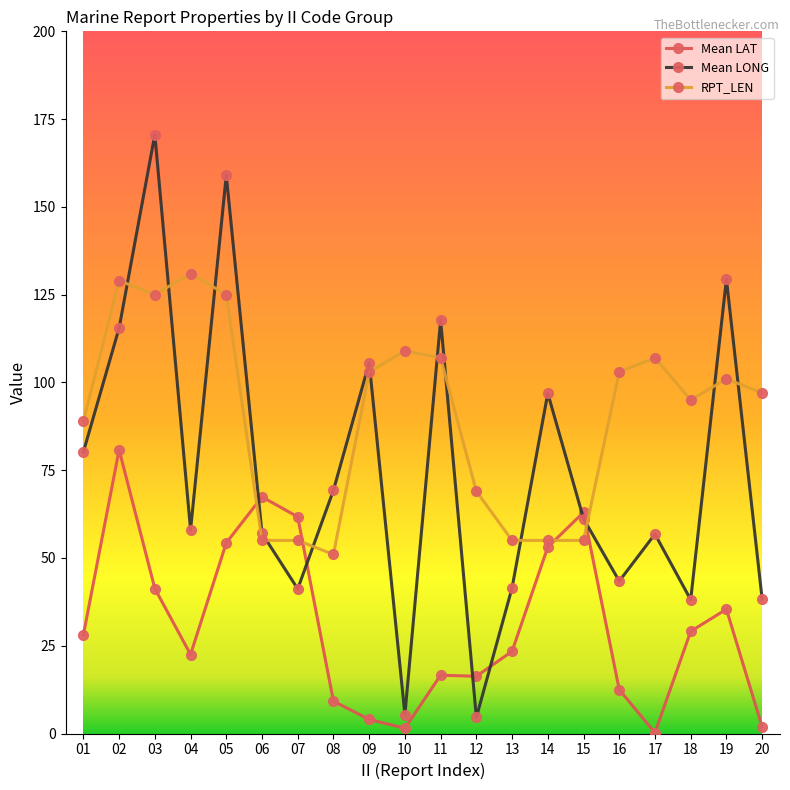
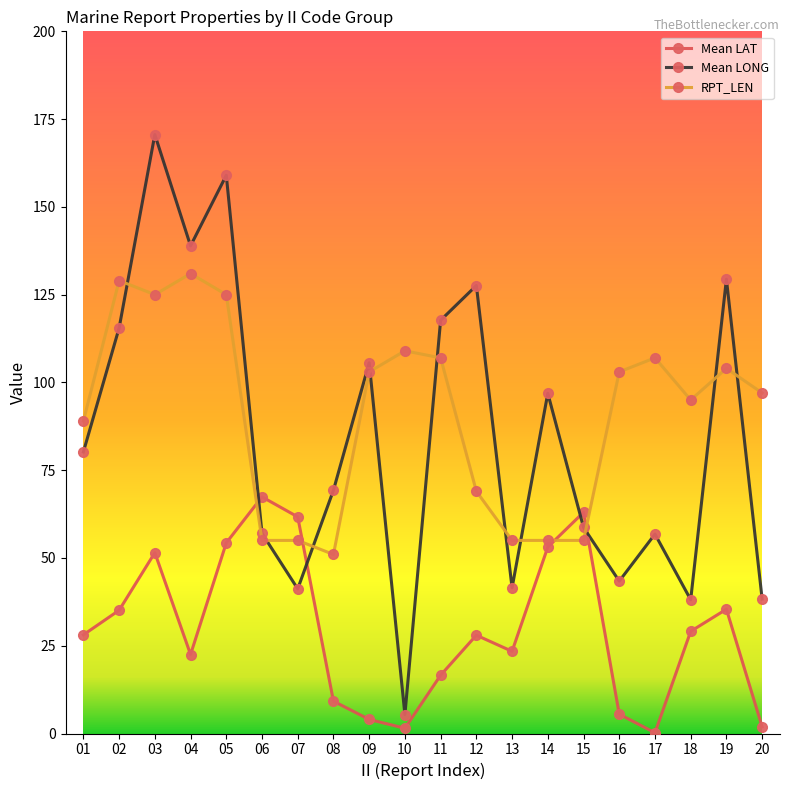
  {
    "Mean LAT": {
      "01": 28,
-     "02": 81,
-     "03": 41,
+     "02": 35,
+     "03": 52,
      "04": 23,
      "05": 54,
      "06": 67,
      "07": 62,
      "08": 9,
      "09": 4,
      "10": 2,
      "11": 17,
-     "12": 16,
+     "12": 28,
      "13": 23,
      "14": 53,
      "15": 63,
-     "16": 13,
+     "16": 6,
      "17": 0,
      "18": 29,
      "19": 35,
      "20": 2
    },
    "Mean LONG": {
      "01": 80,
      "02": 116,
      "03": 171,
-     "04": 58,
+     "04": 139,
      "05": 159,
      "06": 57,
      "07": 41,
      "08": 69,
      "09": 106,
      "10": 5,
      "11": 118,
-     "12": 5,
+     "12": 128,
      "13": 42,
      "14": 97,
-     "15": 61,
+     "15": 59,
      "16": 43,
      "17": 57,
      "18": 38,
      "19": 129,
      "20": 38
    },
    "RPT_LEN": {
      "01": 89,
      "02": 129,
      "03": 125,
      "04": 131,
      "05": 125,
      "06": 55,
      "07": 55,
      "08": 51,
      "09": 103,
      "10": 109,
      "11": 107,
      "12": 69,
      "13": 55,
      "14": 55,
      "15": 55,
      "16": 103,
      "17": 107,
      "18": 95,
-     "19": 101,
+     "19": 104,
      "20": 97
    }
  }
